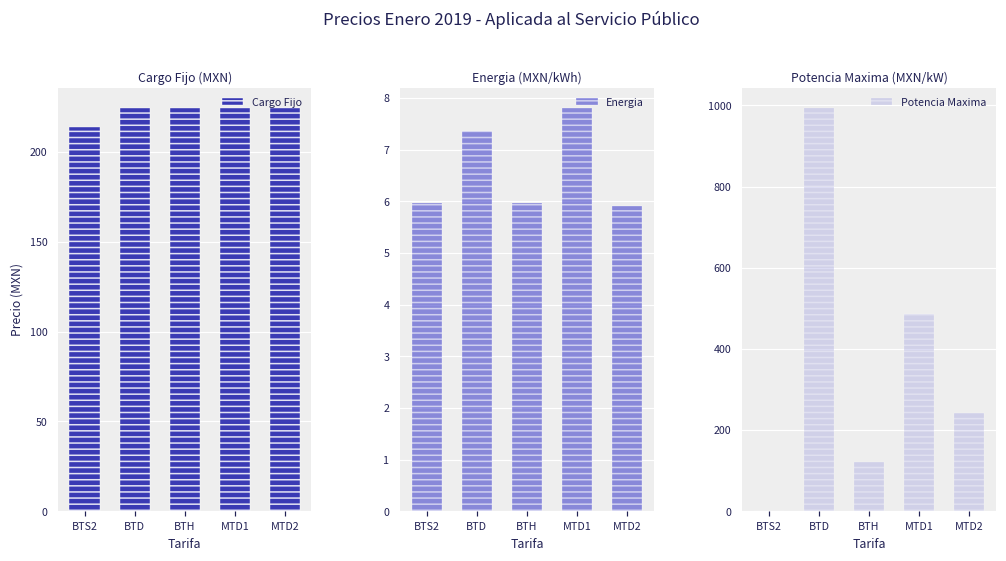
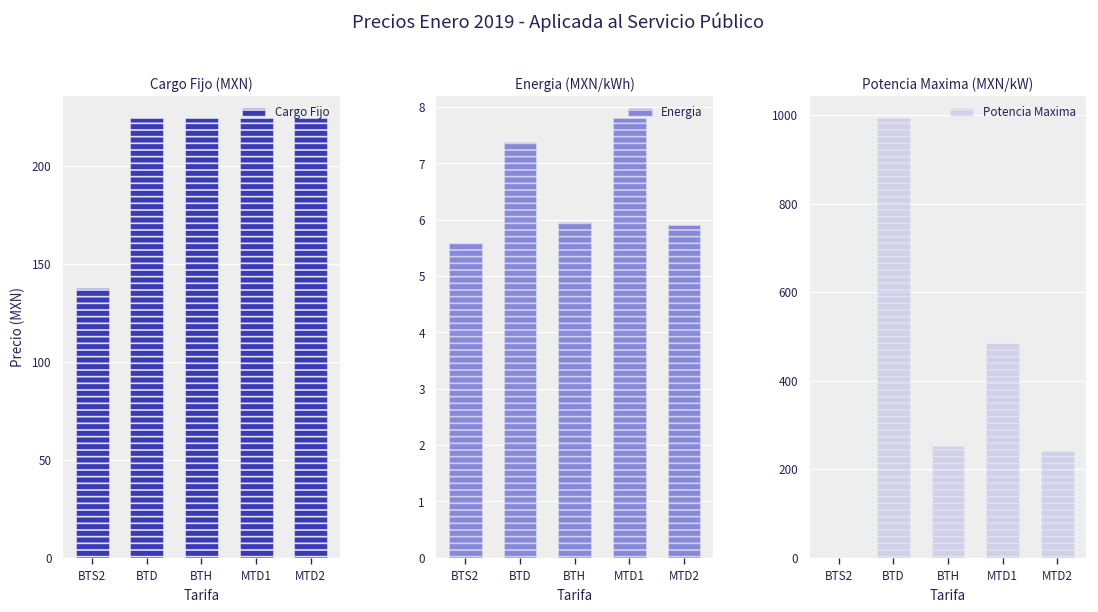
  {
    "Cargo Fijo (MXN)": {
-     "BTS2": 214,
+     "BTS2": 138,
      "BTD": 225,
      "BTH": 225,
      "MTD1": 225,
      "MTD2": 225
    },
    "Energia (MXN/kWh)": {
-     "BTS2": 6.0,
+     "BTS2": 5.6,
      "BTD": 7.4,
      "BTH": 6.0,
      "MTD1": 7.8,
      "MTD2": 5.9
    },
    "Potencia Maxima (MXN/kW)": {
      "BTS2": 0,
      "BTD": 990,
-     "BTH": 120,
+     "BTH": 250,
      "MTD1": 490,
      "MTD2": 240
    }
  }
